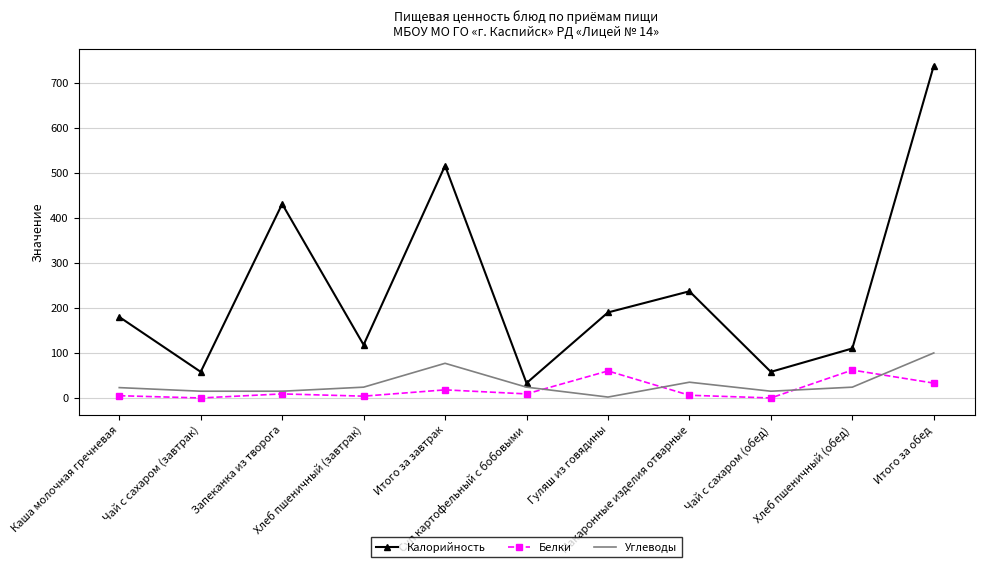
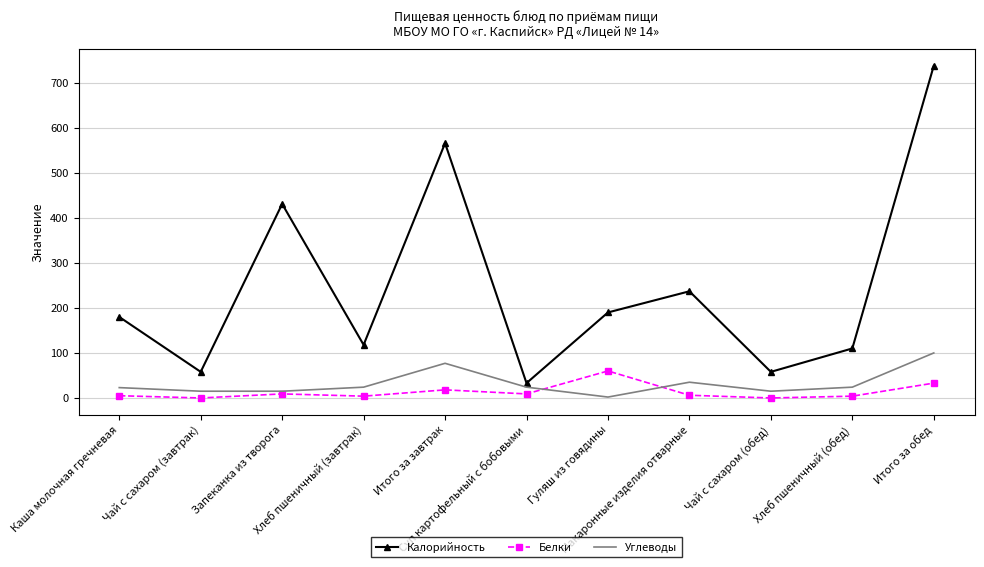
  {
    "Калорийность": {
      "Каша молочная гречневая": 180,
      "Чай с сахаром (завтрак)": 60,
      "Запеканка из творога": 430,
      "Хлеб пшеничный (завтрак)": 120,
-     "Итого за завтрак": 520,
+     "Итого за завтрак": 570,
      "Суп картофельный с бобовыми": 30,
      "Гуляш из говядины": 190,
      "Макаронные изделия отварные": 240,
      "Чай с сахаром (обед)": 60,
      "Хлеб пшеничный (обед)": 110,
      "Итого за обед": 740
    },
    "Белки": {
      "Каша молочная гречневая": 10,
      "Чай с сахаром (завтрак)": 0,
      "Запеканка из творога": 10,
      "Хлеб пшеничный (завтрак)": 0,
      "Итого за завтрак": 20,
      "Суп картофельный с бобовыми": 10,
      "Гуляш из говядины": 60,
      "Макаронные изделия отварные": 10,
      "Чай с сахаром (обед)": 0,
-     "Хлеб пшеничный (обед)": 60,
+     "Хлеб пшеничный (обед)": 0,
      "Итого за обед": 30
    },
    "Углеводы": {
      "Каша молочная гречневая": 20,
      "Чай с сахаром (завтрак)": 20,
      "Запеканка из творога": 20,
      "Хлеб пшеничный (завтрак)": 20,
      "Итого за завтрак": 80,
      "Суп картофельный с бобовыми": 20,
      "Гуляш из говядины": 0,
      "Макаронные изделия отварные": 40,
      "Чай с сахаром (обед)": 20,
      "Хлеб пшеничный (обед)": 20,
      "Итого за обед": 100
    }
  }
